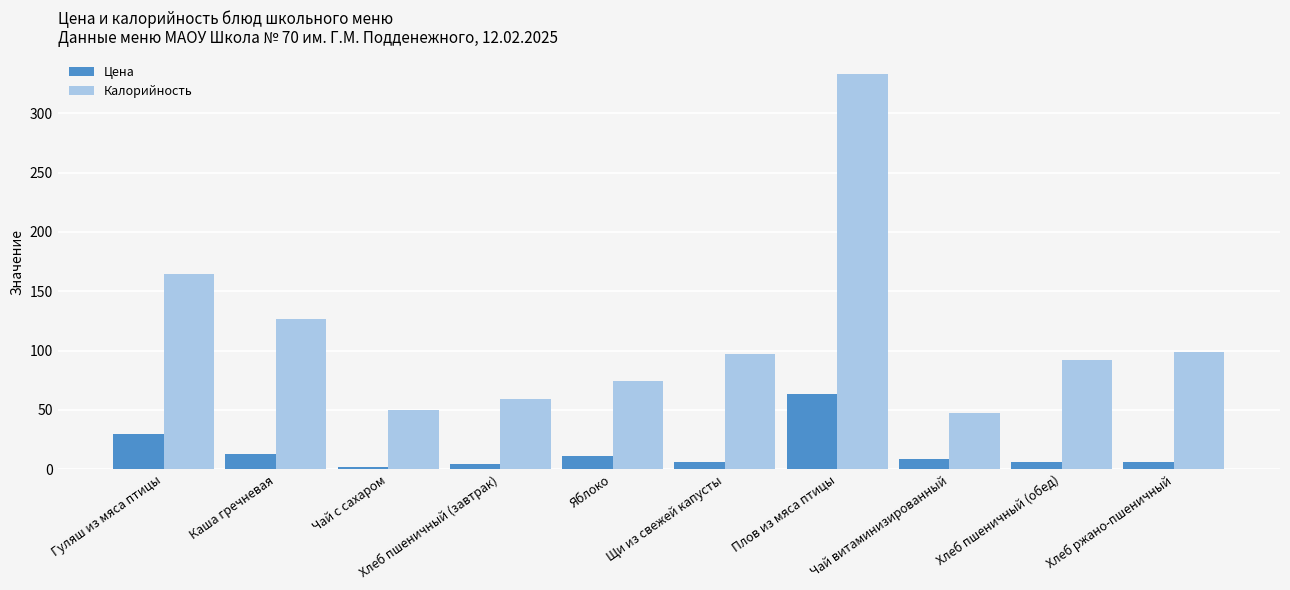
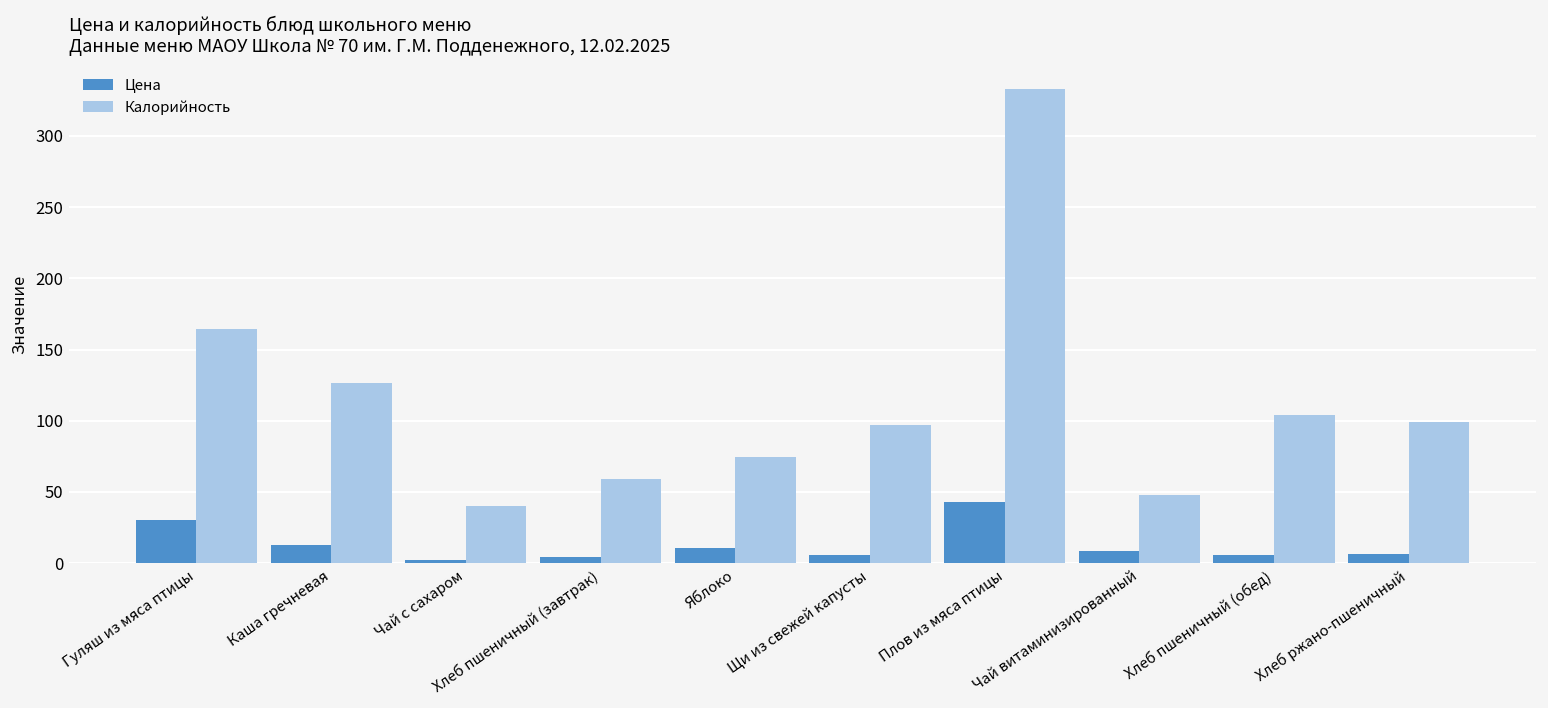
  {
    "Цена": {
      "Гуляш из мяса птицы": 30,
      "Каша гречневая": 13,
      "Хлеб пшеничный (завтрак)": 4,
      "Яблоко": 11,
      "Щи из свежей капусты": 6,
-     "Плов из мяса птицы": 63,
+     "Плов из мяса птицы": 43,
      "Чай витаминизированный": 9,
      "Хлеб пшеничный (обед)": 6,
      "Хлеб ржано-пшеничный": 6
    },
    "Калорийность": {
      "Гуляш из мяса птицы": 164,
      "Каша гречневая": 127,
-     "Чай с сахаром": 50,
+     "Чай с сахаром": 40,
      "Хлеб пшеничный (завтрак)": 59,
      "Яблоко": 75,
      "Щи из свежей капусты": 97,
      "Плов из мяса птицы": 333,
      "Чай витаминизированный": 48,
-     "Хлеб пшеничный (обед)": 92,
+     "Хлеб пшеничный (обед)": 104,
      "Хлеб ржано-пшеничный": 99
    }
  }
